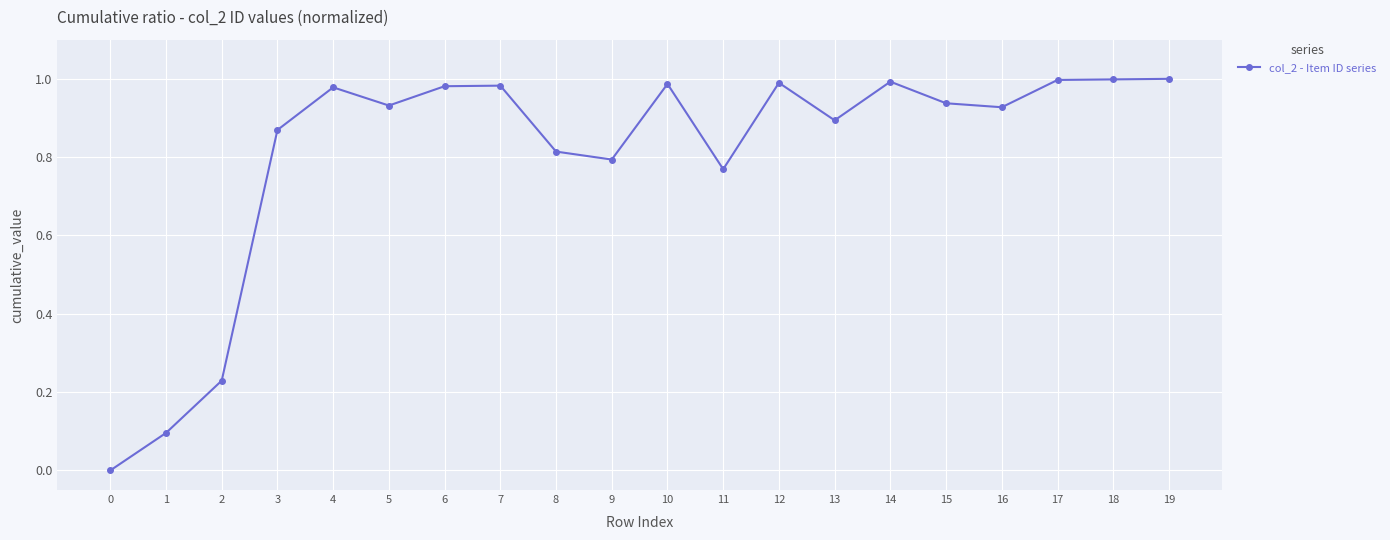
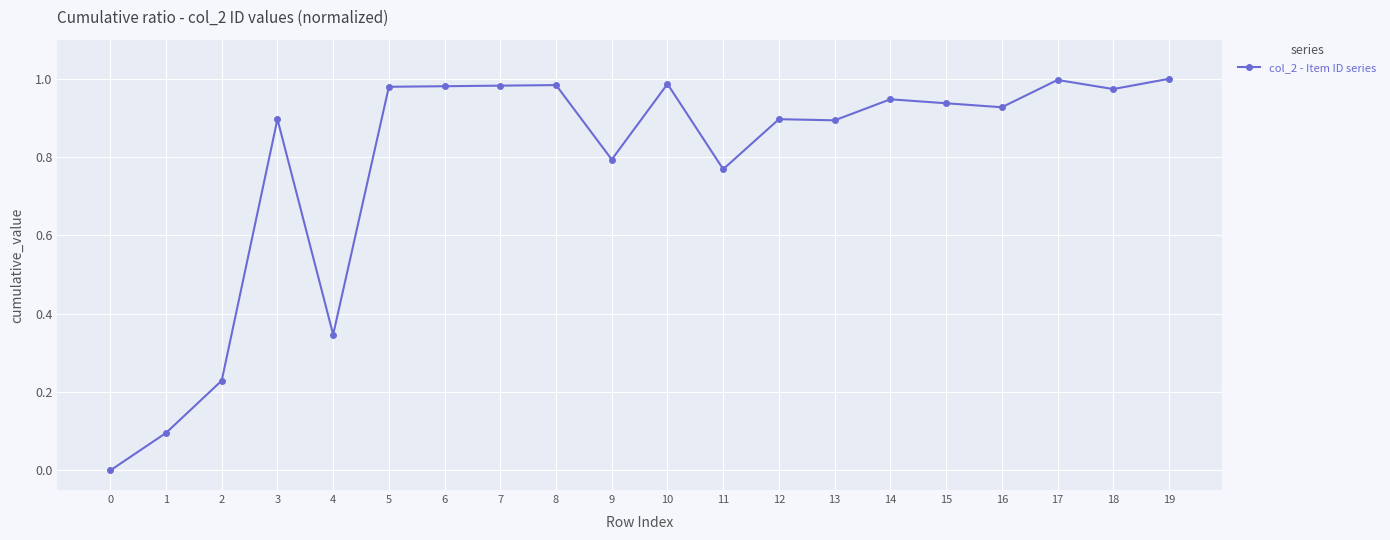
  {
    "0": 0.00,
    "1": 0.10,
    "2": 0.23,
-   "3": 0.87,
-   "4": 0.98,
-   "5": 0.93,
+   "3": 0.90,
+   "4": 0.35,
+   "5": 0.98,
    "6": 0.98,
    "7": 0.98,
-   "8": 0.81,
+   "8": 0.98,
    "9": 0.79,
    "10": 0.99,
    "11": 0.77,
-   "12": 0.99,
+   "12": 0.90,
    "13": 0.89,
-   "14": 0.99,
+   "14": 0.95,
    "15": 0.94,
    "16": 0.93,
    "17": 1.00,
-   "18": 1.00,
+   "18": 0.97,
    "19": 1.00
  }
